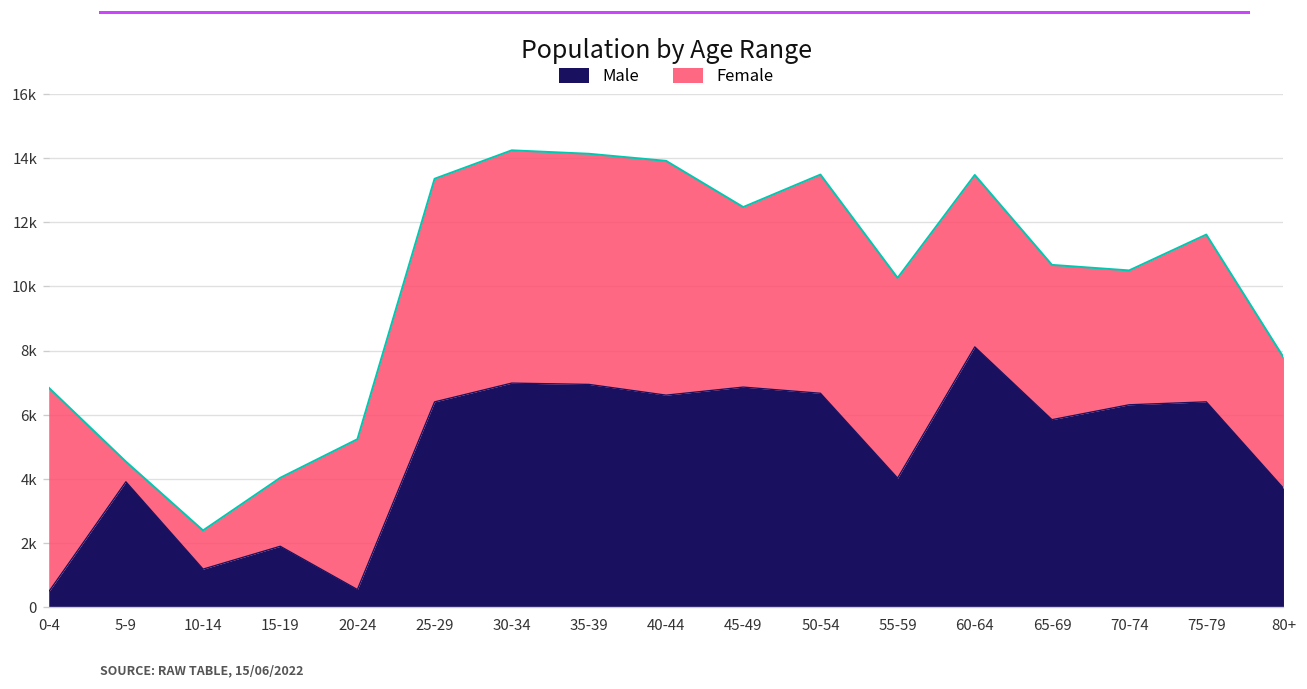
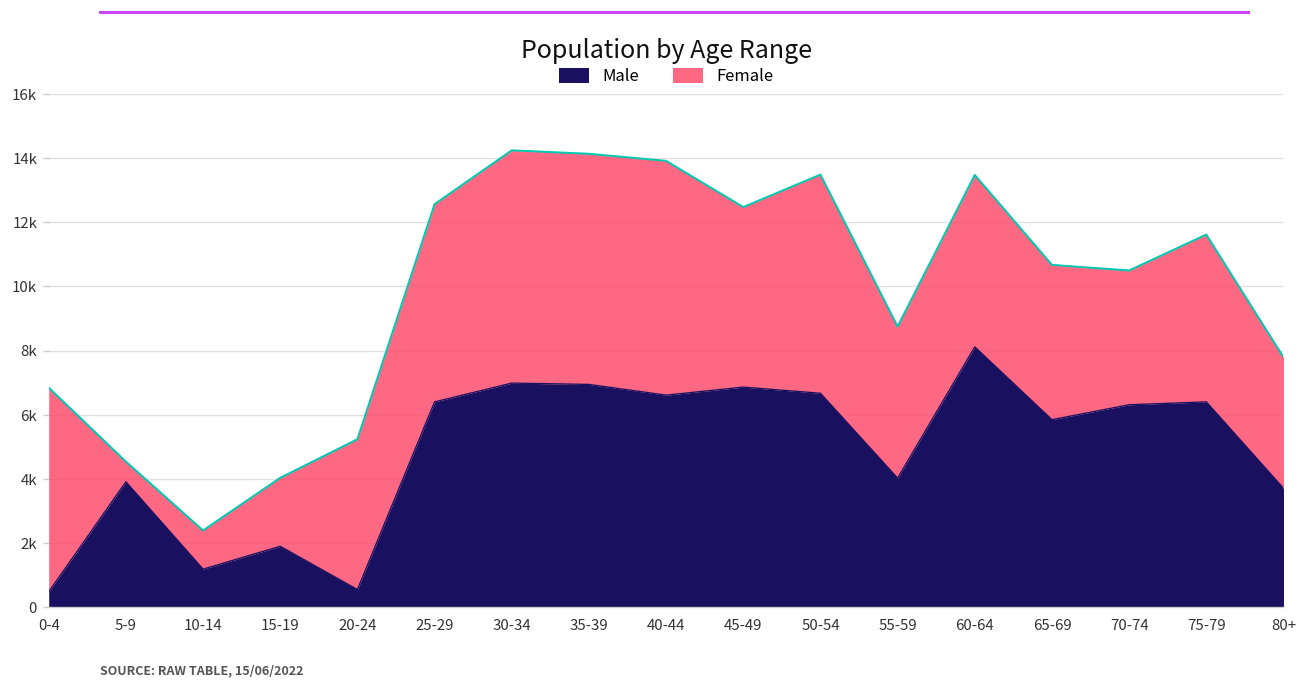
  {
    "Male": {
      "0-4": 500,
      "5-9": 3900,
      "10-14": 1200,
      "15-19": 1900,
      "20-24": 500,
      "25-29": 6400,
      "30-34": 7000,
      "35-39": 6900,
      "40-44": 6600,
      "45-49": 6900,
      "50-54": 6700,
      "55-59": 4000,
      "60-64": 8100,
      "65-69": 5800,
      "70-74": 6300,
      "75-79": 6400,
      "80+": 3700
    },
    "Female": {
      "0-4": 6400,
      "5-9": 600,
      "10-14": 1200,
      "15-19": 2100,
      "20-24": 4700,
-     "25-29": 7000,
+     "25-29": 6200,
      "30-34": 7300,
      "35-39": 7200,
      "40-44": 7300,
      "45-49": 5600,
      "50-54": 6800,
-     "55-59": 6200,
+     "55-59": 4700,
      "60-64": 5400,
      "65-69": 4800,
      "70-74": 4200,
      "75-79": 5200,
      "80+": 4100
    }
  }
